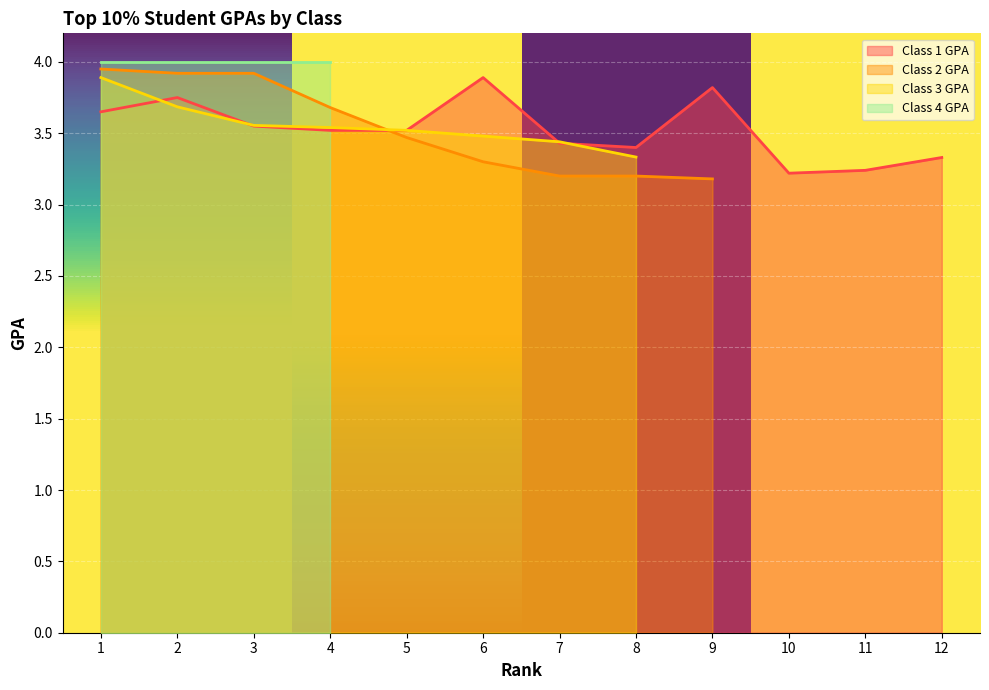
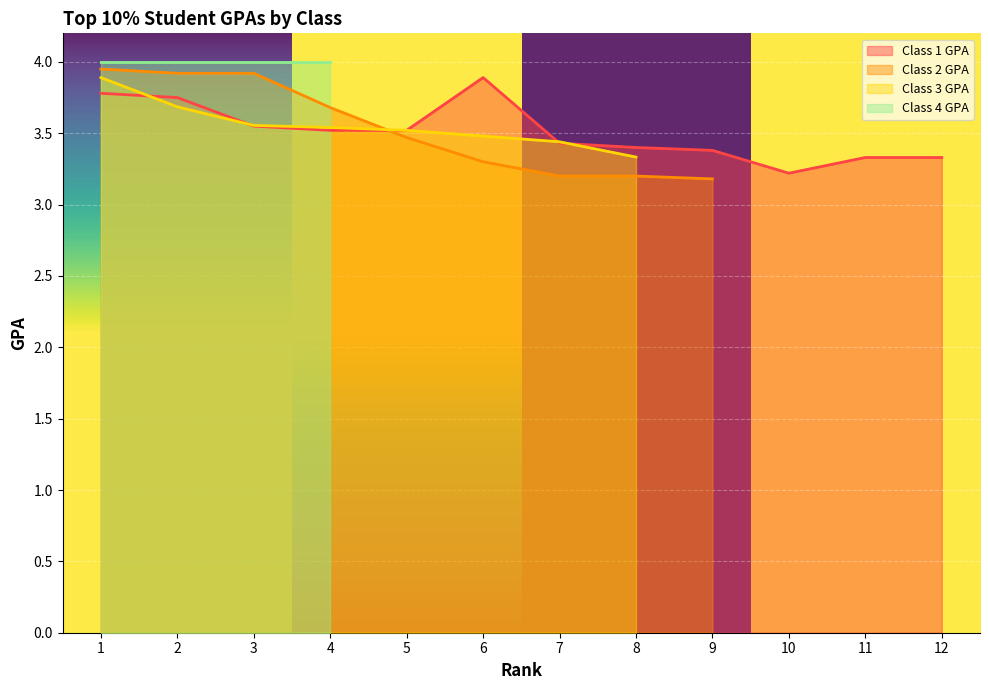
  {
    "Class 1 GPA": {
-     "1": 3.65,
+     "1": 3.78,
      "2": 3.75,
      "4": 3.52,
      "6": 3.89,
      "8": 3.40,
-     "9": 3.82,
+     "9": 3.38,
      "10": 3.22,
-     "11": 3.24,
+     "11": 3.33,
      "12": 3.33
    },
    "Class 4 GPA": {
      "1": 4.00,
      "2": 4.00,
      "3": 4.00,
      "4": 4.00
    }
  }
